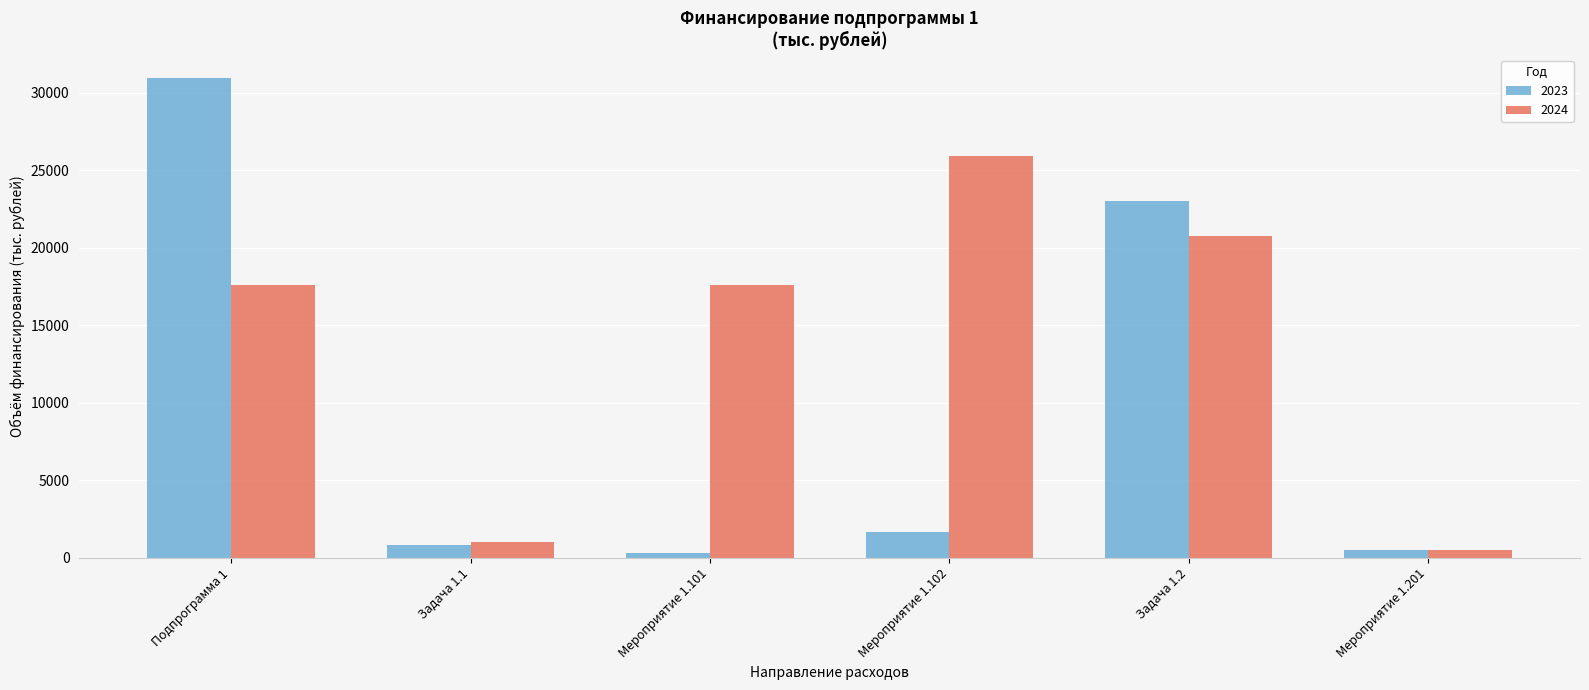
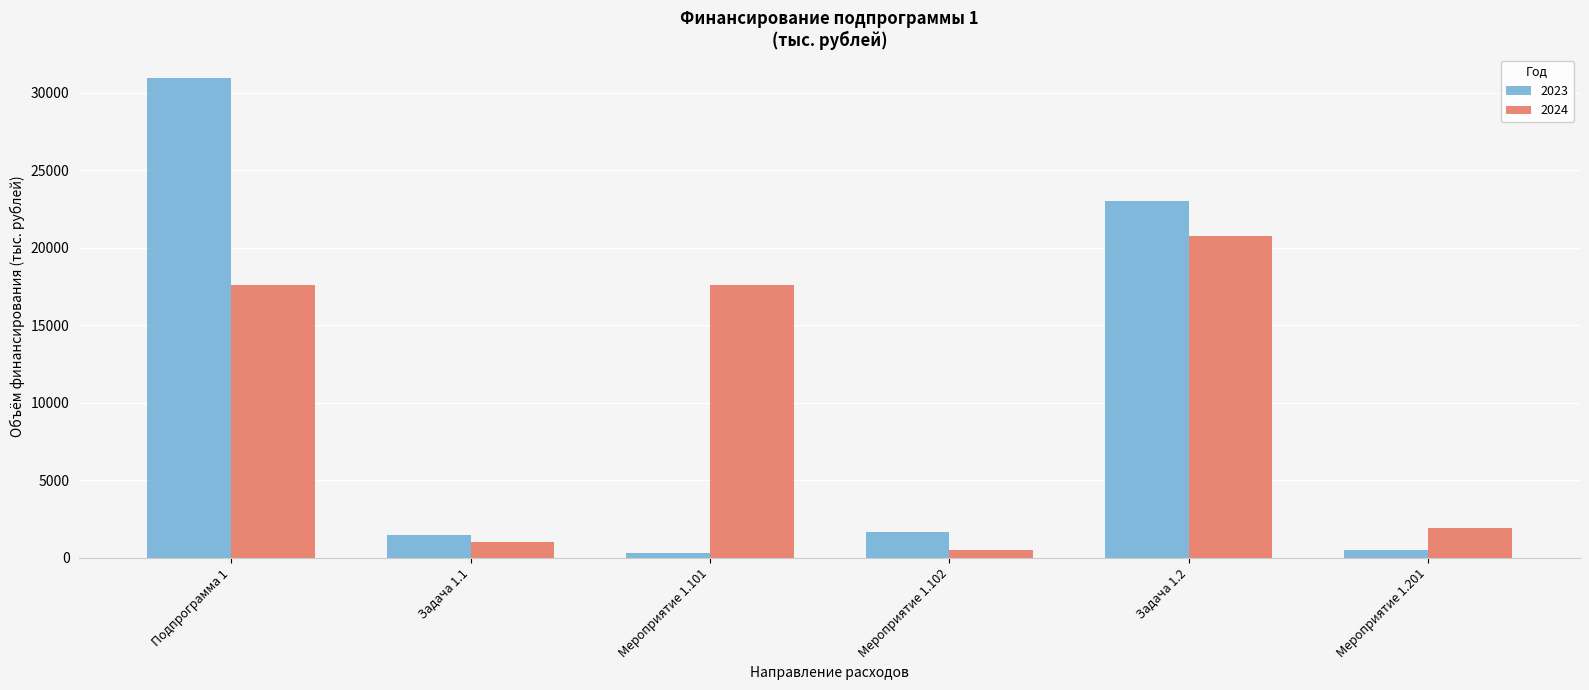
  {
    "2023": {
      "Подпрограмма 1": 30900,
-     "Задача 1.1": 900,
+     "Задача 1.1": 1500,
      "Мероприятие 1.101": 300,
      "Мероприятие 1.102": 1700,
      "Задача 1.2": 23000,
      "Мероприятие 1.201": 500
    },
    "2024": {
      "Подпрограмма 1": 17600,
      "Задача 1.1": 1000,
      "Мероприятие 1.101": 17600,
-     "Мероприятие 1.102": 25900,
+     "Мероприятие 1.102": 500,
      "Задача 1.2": 20800,
-     "Мероприятие 1.201": 500
+     "Мероприятие 1.201": 1900
    }
  }
